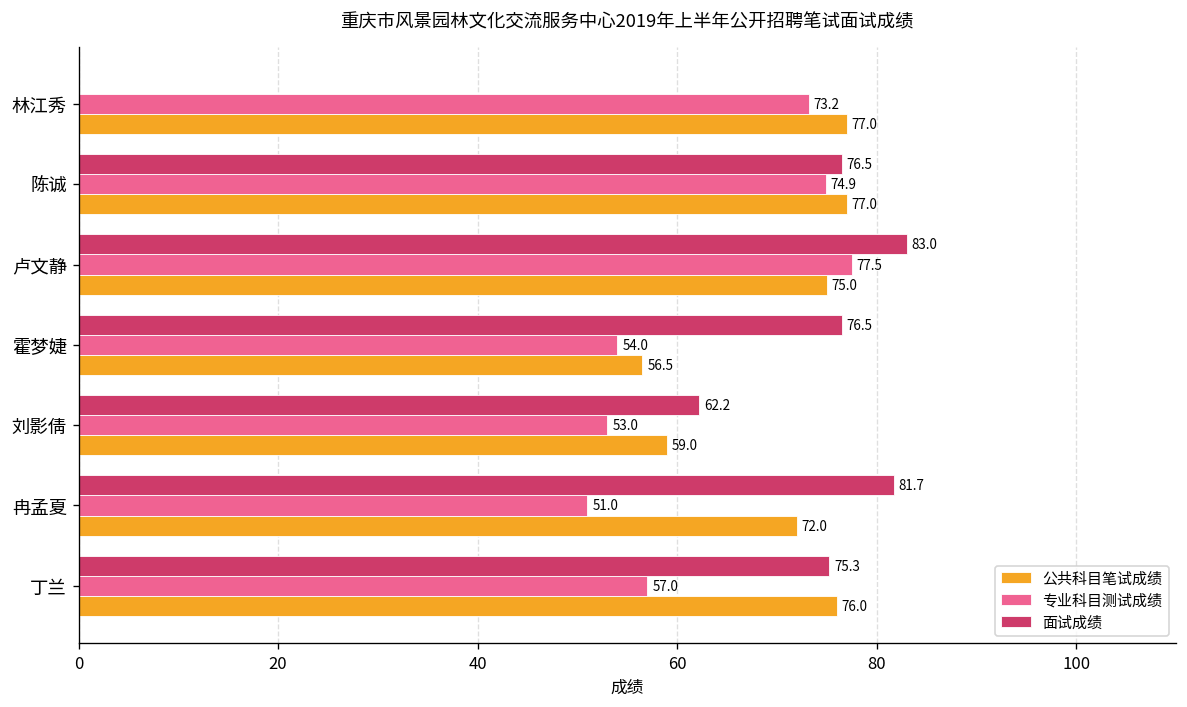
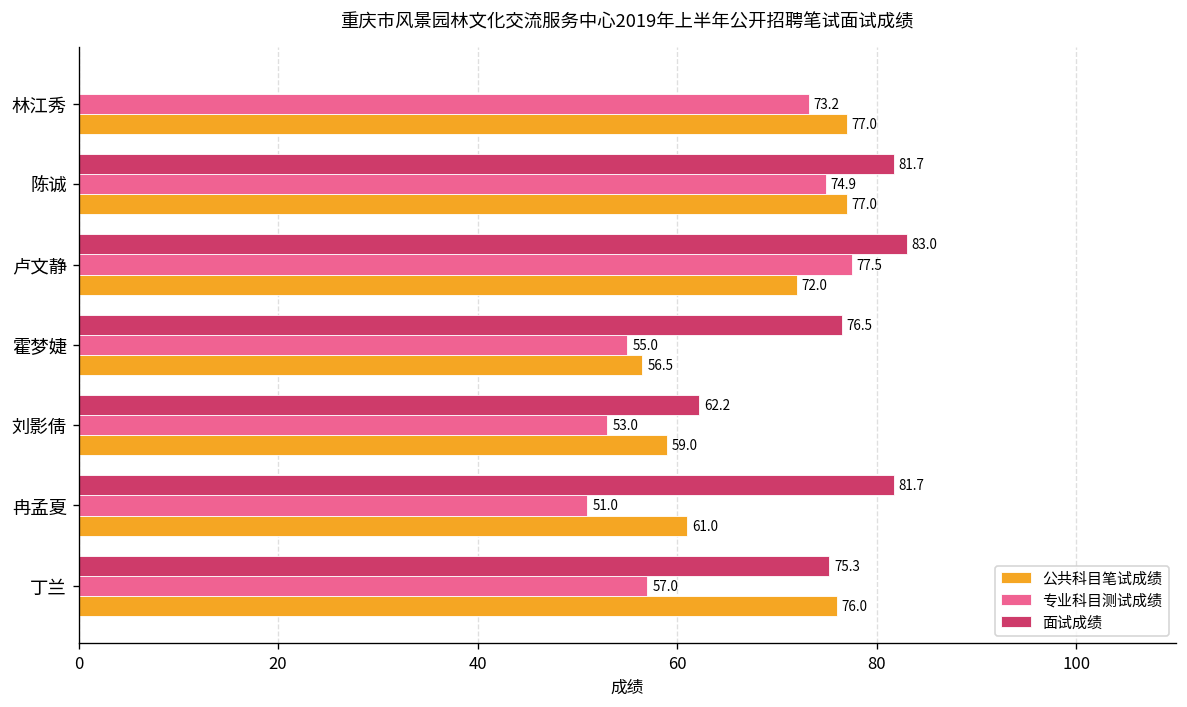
  {
    "公共科目笔试成绩": {
      "林江秀": 77.0,
      "陈诚": 77.0,
-     "卢文静": 75.0,
+     "卢文静": 72.0,
      "霍梦婕": 56.5,
      "刘影倩": 59.0,
-     "冉孟夏": 72.0,
+     "冉孟夏": 61.0,
      "丁兰": 76.0
    },
    "专业科目测试成绩": {
      "林江秀": 73.2,
      "陈诚": 74.9,
      "卢文静": 77.5,
-     "霍梦婕": 54.0,
+     "霍梦婕": 55.0,
      "刘影倩": 53.0,
      "冉孟夏": 51.0,
      "丁兰": 57.0
    },
    "面试成绩": {
-     "陈诚": 76.5,
+     "陈诚": 81.7,
      "卢文静": 83.0,
      "霍梦婕": 76.5,
      "刘影倩": 62.2,
      "冉孟夏": 81.7,
      "丁兰": 75.3
    }
  }
